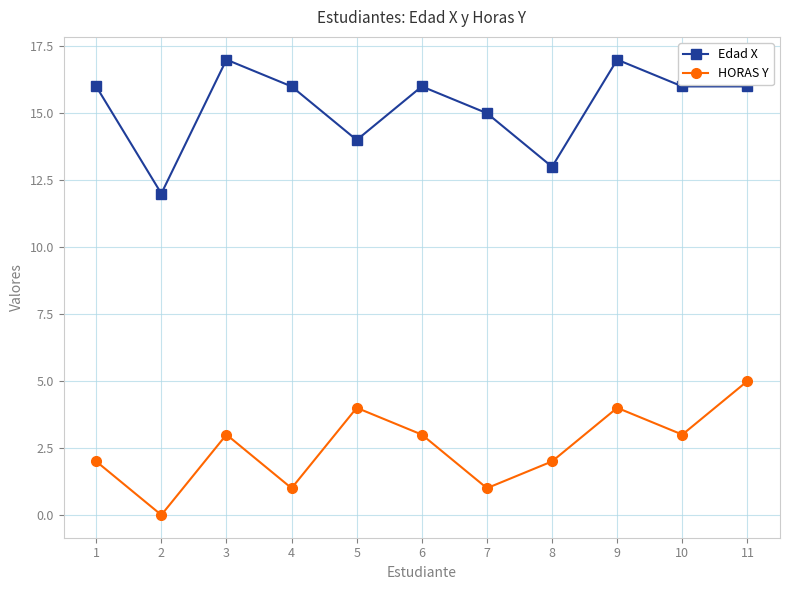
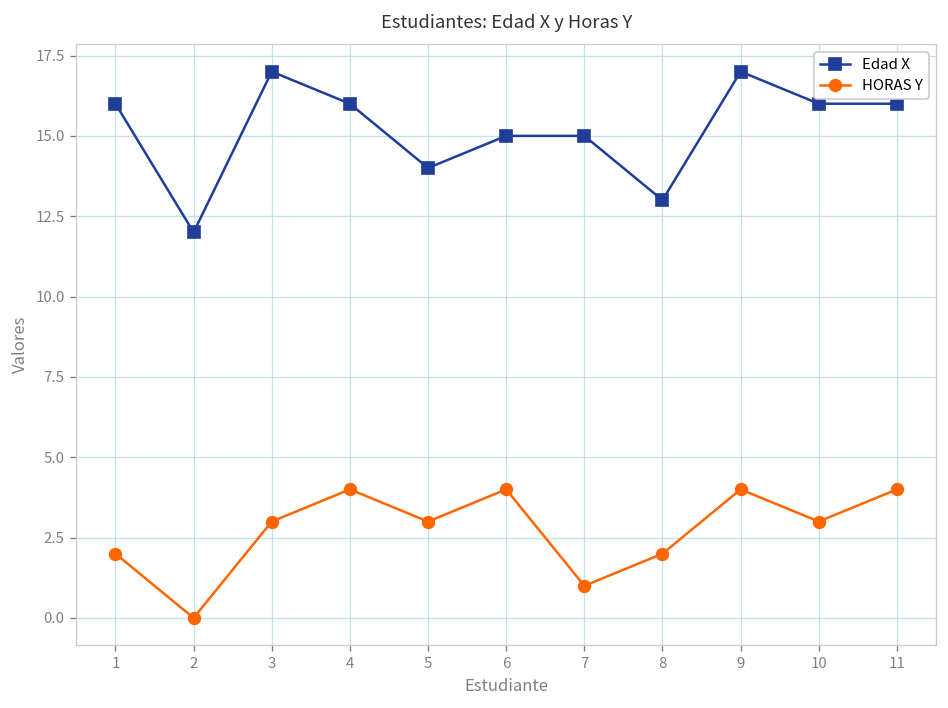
  {
    "Edad X": {
      "1": 16,
      "2": 12,
      "3": 17,
      "4": 16,
      "5": 14,
-     "6": 16,
+     "6": 15,
      "7": 15,
      "8": 13,
      "9": 17,
      "10": 16,
      "11": 16
    },
    "HORAS Y": {
      "1": 2,
      "2": 0,
      "3": 3,
-     "4": 1,
-     "5": 4,
-     "6": 3,
+     "4": 4,
+     "5": 3,
+     "6": 4,
      "7": 1,
      "8": 2,
      "9": 4,
      "10": 3,
-     "11": 5
+     "11": 4
    }
  }
